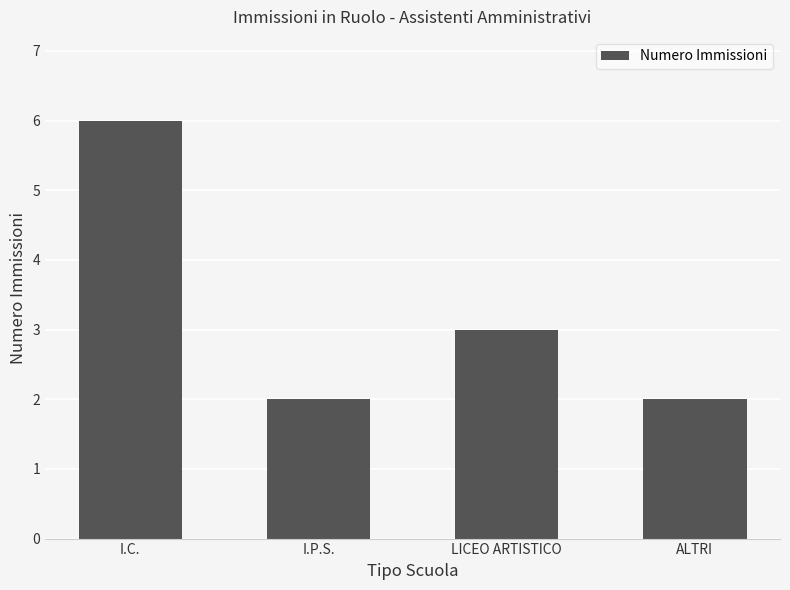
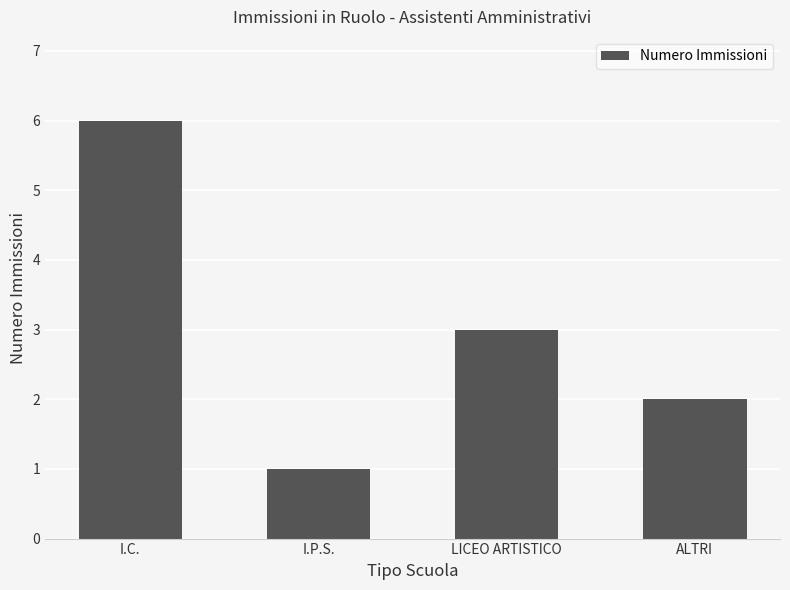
  {
    "I.C.": 6,
-   "I.P.S.": 2,
+   "I.P.S.": 1,
    "LICEO ARTISTICO": 3,
    "ALTRI": 2
  }
